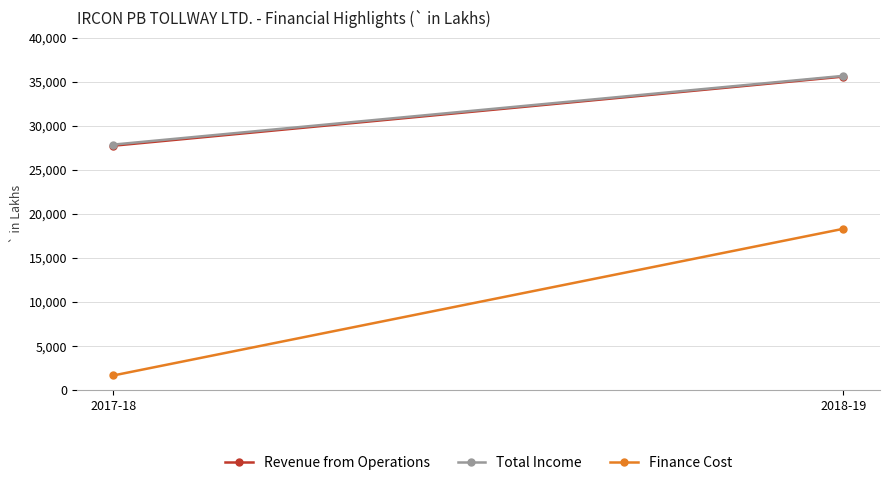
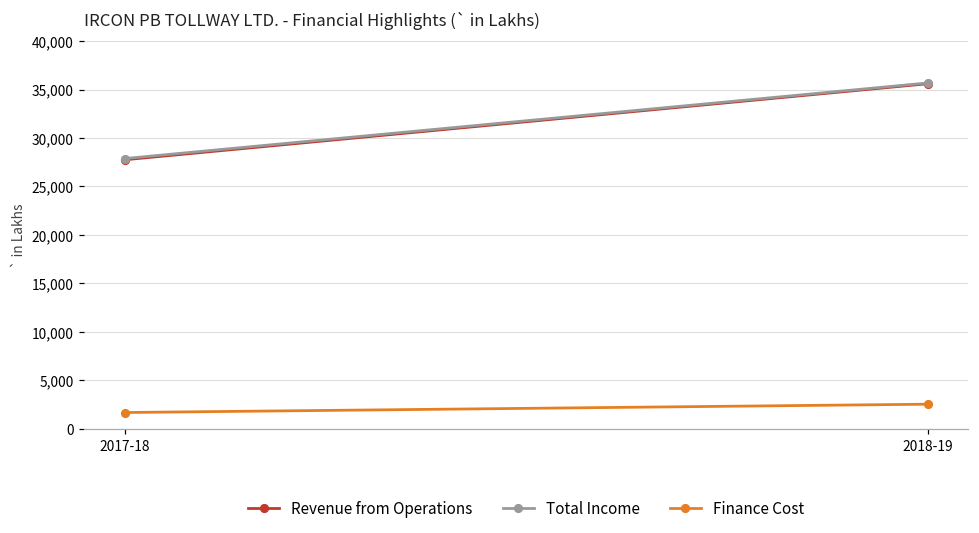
  {
    "Finance Cost": {
      "2017-18": "2,000",
-     "2018-19": "18,000"
+     "2018-19": "3,000"
    }
  }
